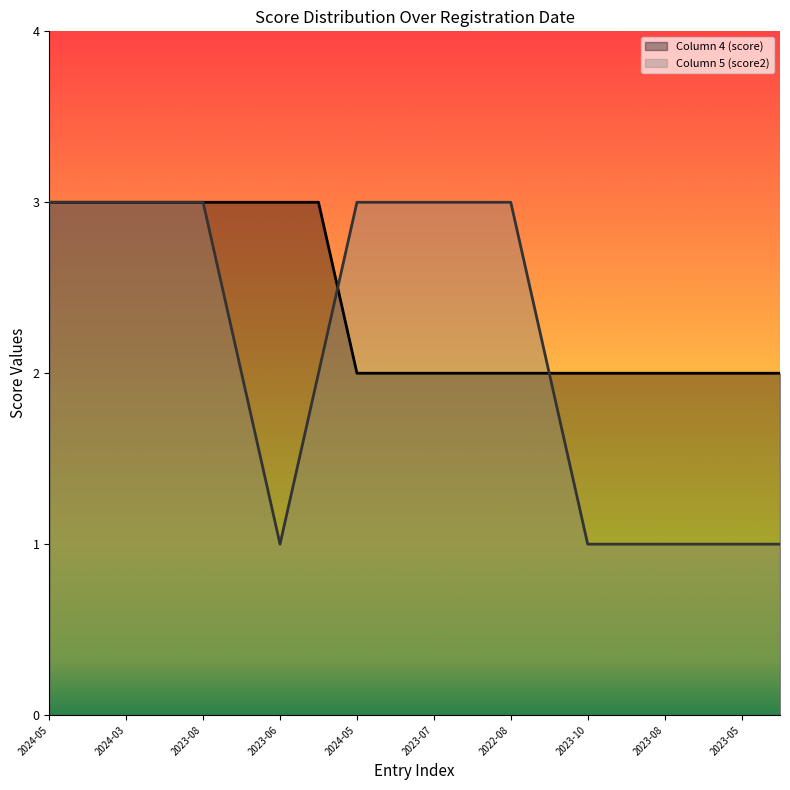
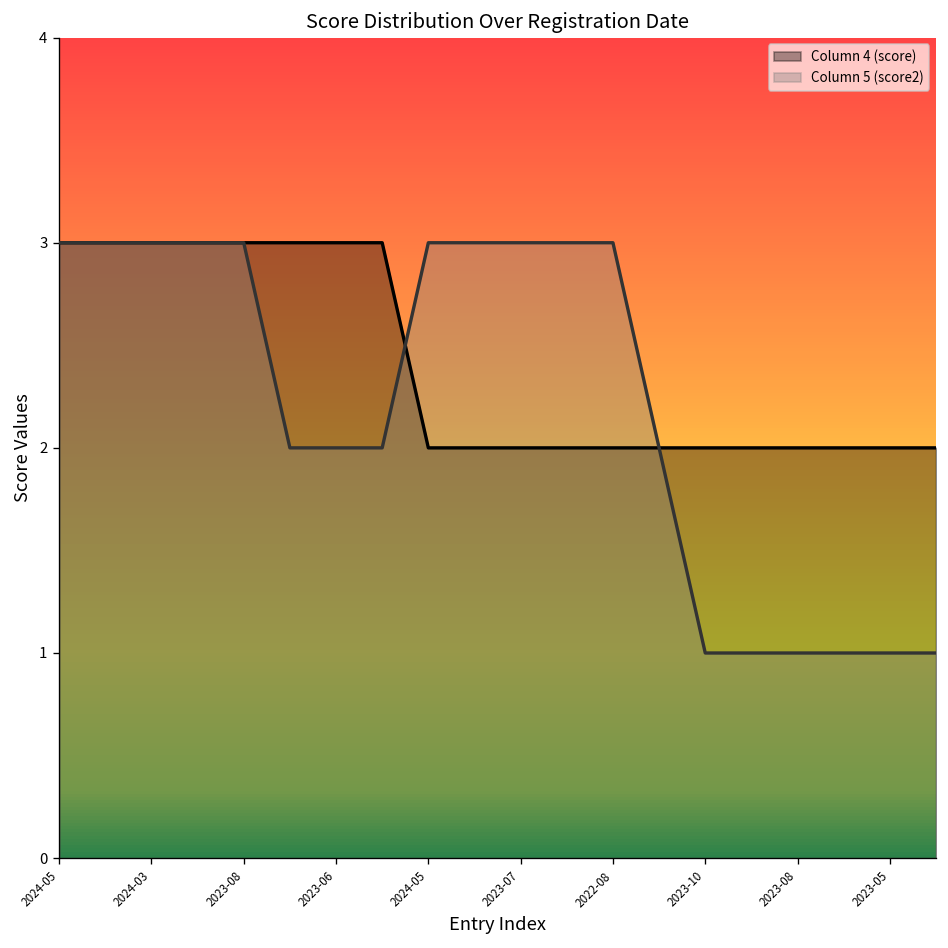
  {
    "Column 4 (score)": {
      "2023-06": 3,
      "2022-08": 2,
      "2023-10": 2
    },
    "Column 5 (score2)": {
-     "2023-06": 1,
+     "2023-06": 2,
      "2022-08": 3,
      "2023-10": 1
    }
  }
